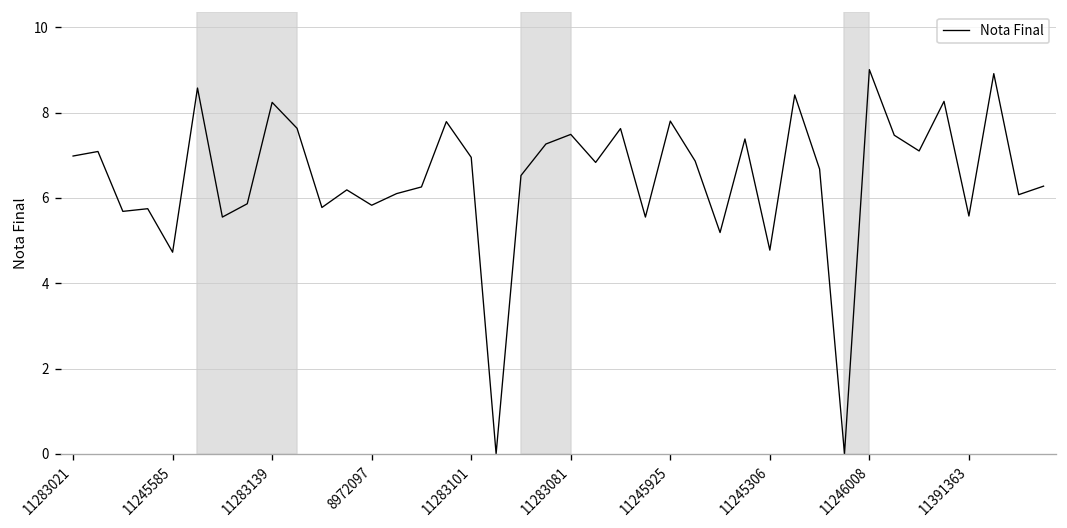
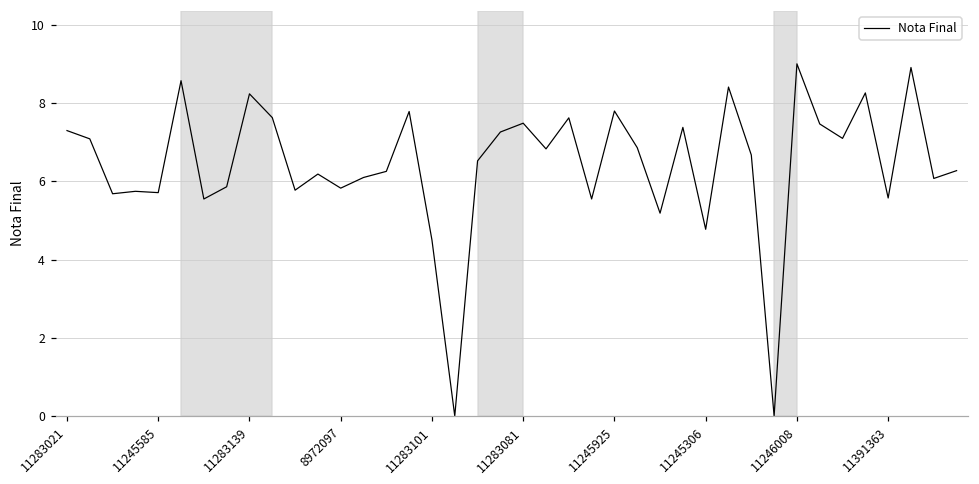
  {
-   "11283021": 7.0,
-   "11245585": 4.7,
+   "11283021": 7.3,
+   "11245585": 5.7,
    "11283139": 8.2,
    "8972097": 5.8,
-   "11283101": 7.0,
+   "11283101": 4.5,
    "11283081": 7.5,
    "11245925": 7.8,
    "11245306": 4.8,
    "11246008": 9.0,
    "11391363": 5.6
  }
